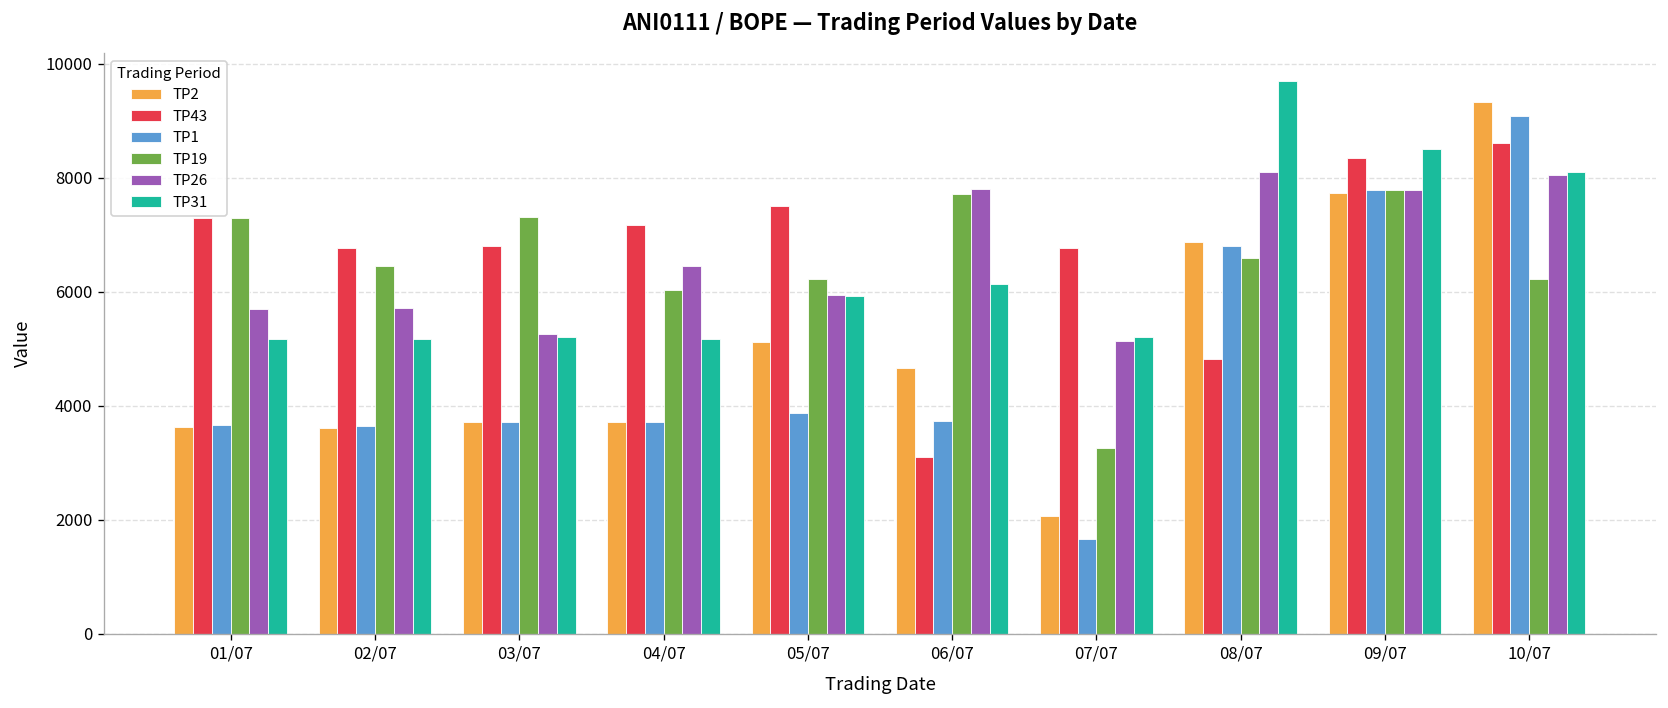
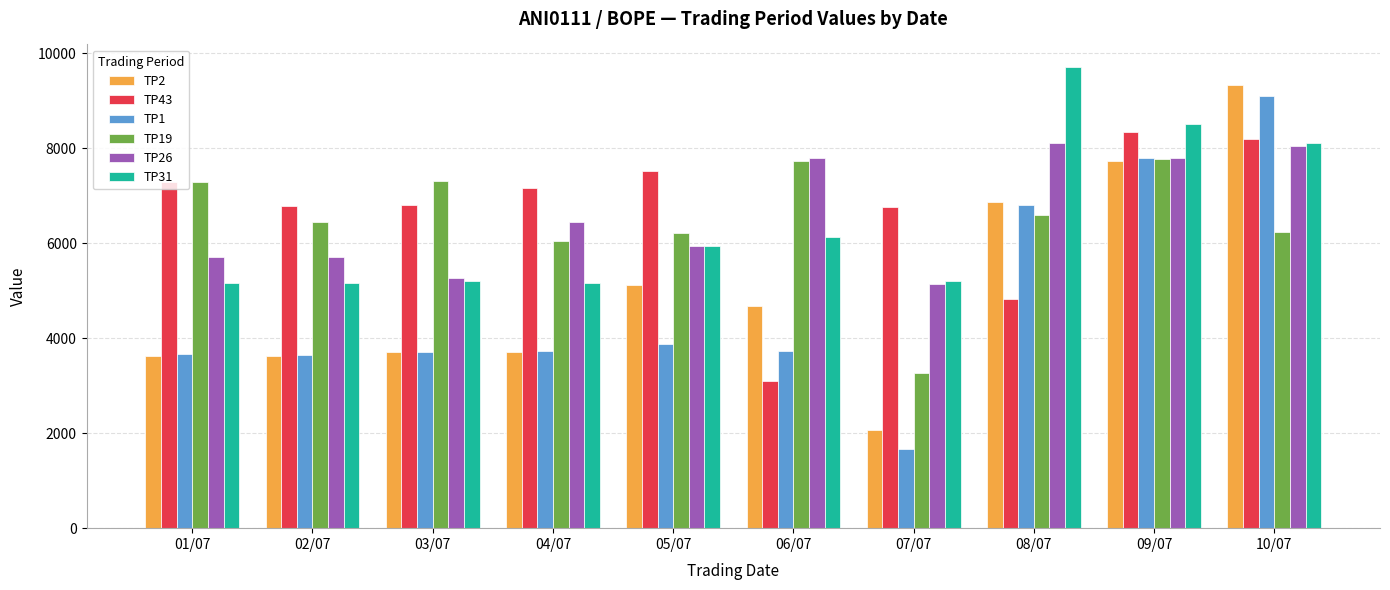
  {
    "TP2": {
      "01/07": 3600,
      "02/07": 3600,
      "03/07": 3700,
      "04/07": 3700,
      "05/07": 5100,
      "06/07": 4700,
      "07/07": 2100,
      "08/07": 6900,
      "09/07": 7700,
      "10/07": 9300
    },
    "TP43": {
      "02/07": 6800,
      "03/07": 6800,
      "04/07": 7200,
      "05/07": 7500,
      "06/07": 3100,
      "07/07": 6800,
      "08/07": 4800,
      "09/07": 8300,
-     "10/07": 8600
+     "10/07": 8200
    },
    "TP1": {
      "01/07": 3700,
      "02/07": 3600,
      "03/07": 3700,
      "04/07": 3700,
      "05/07": 3900,
      "06/07": 3700,
      "07/07": 1700,
      "08/07": 6800,
      "09/07": 7800,
      "10/07": 9100
    },
    "TP19": {
      "01/07": 7300,
      "02/07": 6500,
      "03/07": 7300,
      "04/07": 6000,
      "05/07": 6200,
      "06/07": 7700,
      "07/07": 3300,
      "08/07": 6600,
      "09/07": 7800,
      "10/07": 6200
    },
    "TP26": {
      "01/07": 5700,
      "02/07": 5700,
      "03/07": 5300,
      "04/07": 6400,
      "05/07": 5900,
      "06/07": 7800,
      "07/07": 5100,
      "08/07": 8100,
      "09/07": 7800,
      "10/07": 8100
    },
    "TP31": {
      "01/07": 5200,
      "02/07": 5200,
      "03/07": 5200,
      "04/07": 5200,
      "05/07": 5900,
      "06/07": 6100,
      "07/07": 5200,
      "08/07": 9700,
      "09/07": 8500,
      "10/07": 8100
    }
  }
